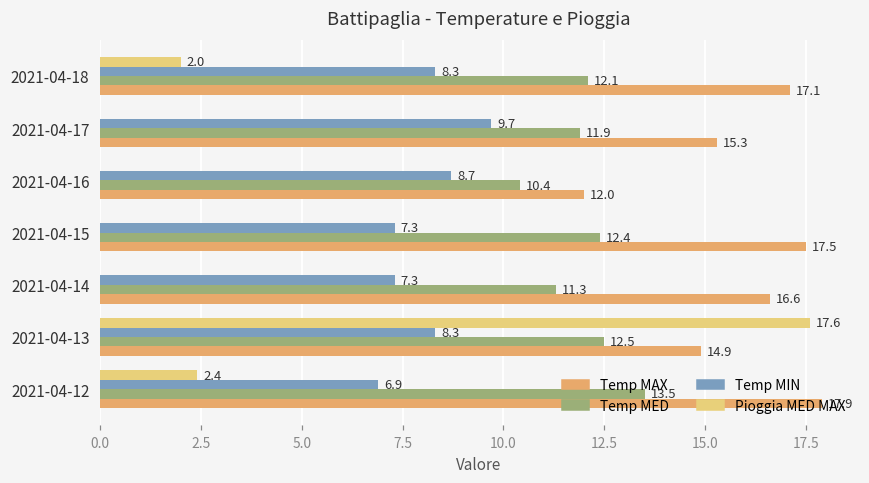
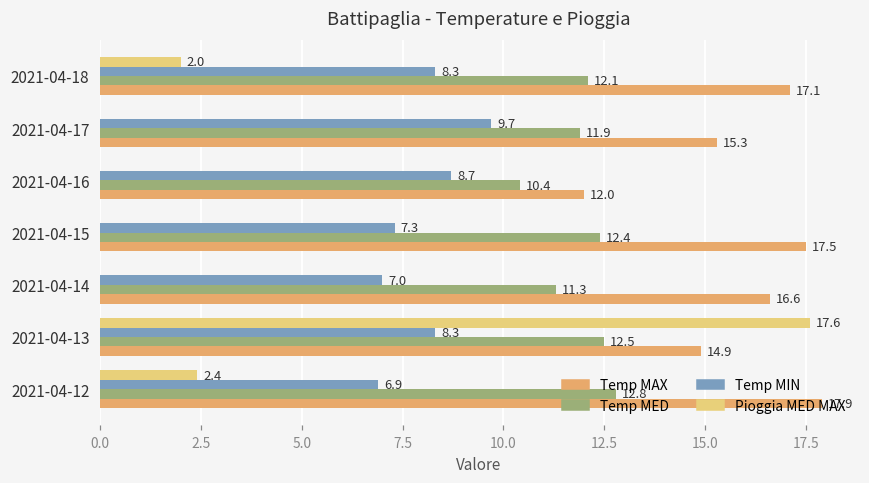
  {
    "Temp MED": {
      "2021-04-18": 12.1,
      "2021-04-17": 11.9,
      "2021-04-16": 10.4,
      "2021-04-15": 12.4,
      "2021-04-14": 11.3,
      "2021-04-13": 12.5,
-     "2021-04-12": 13.5
+     "2021-04-12": 12.8
    },
    "Temp MIN": {
      "2021-04-18": 8.3,
      "2021-04-17": 9.7,
      "2021-04-16": 8.7,
      "2021-04-15": 7.3,
-     "2021-04-14": 7.3,
+     "2021-04-14": 7.0,
      "2021-04-13": 8.3,
      "2021-04-12": 6.9
    }
  }
